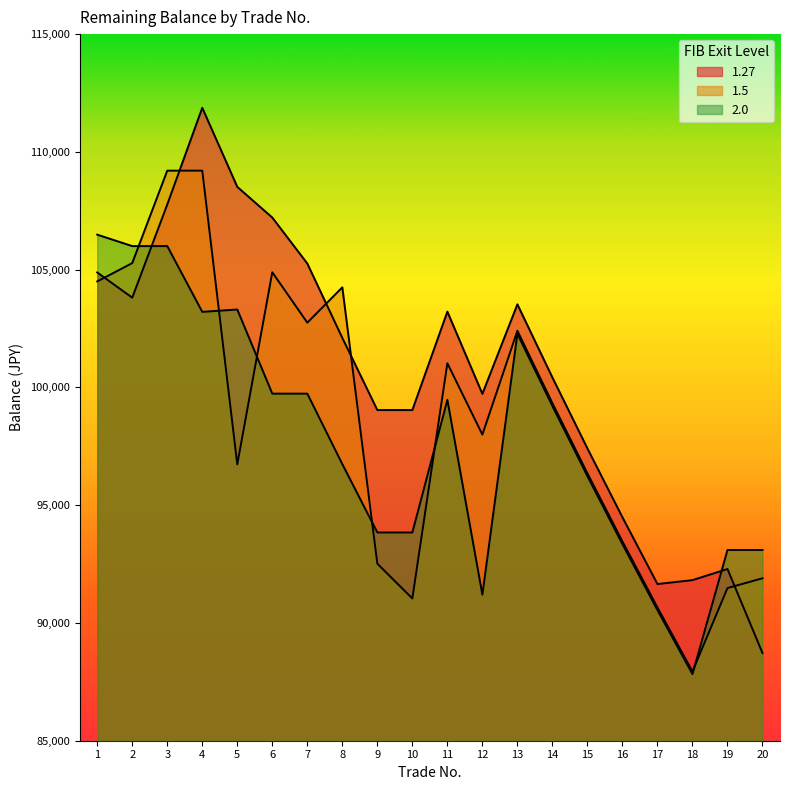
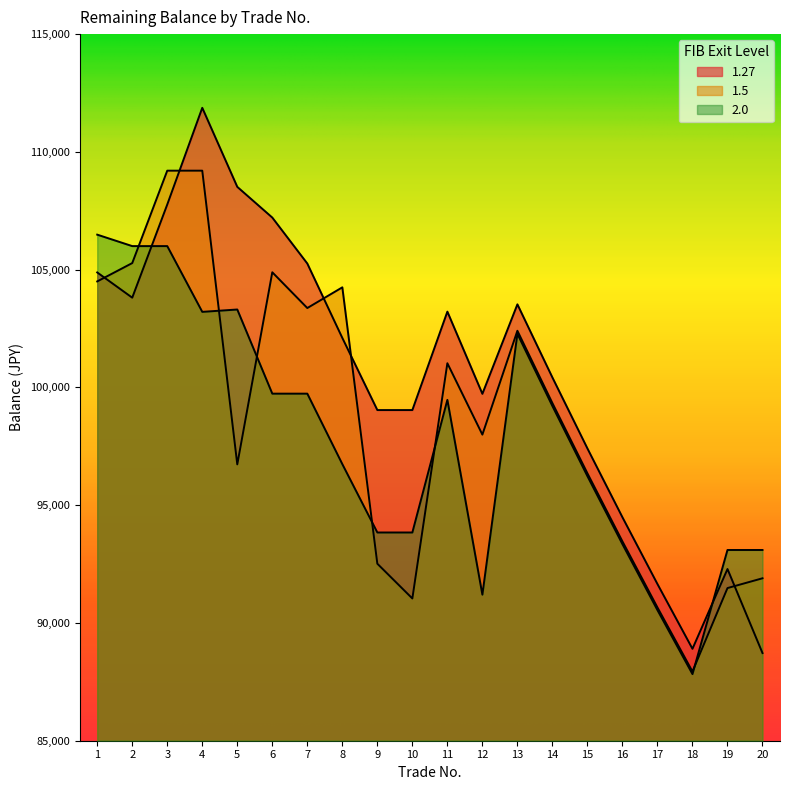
  {
    "1.27": {
      "1": "104,900",
      "2": "103,800",
      "3": "107,800",
      "4": "111,900",
      "5": "108,500",
      "6": "107,200",
      "7": "105,300",
      "8": "102,100",
      "9": "99,000",
      "10": "99,000",
      "11": "103,200",
      "12": "99,700",
      "13": "103,500",
      "14": "100,400",
      "15": "97,400",
      "16": "94,500",
      "17": "91,700",
-     "18": "91,800",
+     "18": "88,900",
      "19": "92,300",
      "20": "88,700"
    },
    "1.5": {
      "1": "104,500",
      "2": "105,300",
      "3": "109,200",
      "4": "109,200",
      "5": "96,700",
      "6": "104,900",
-     "7": "102,700",
+     "7": "103,400",
      "8": "104,200",
      "9": "92,500",
      "10": "91,000",
      "11": "101,000",
      "12": "98,000",
      "13": "102,400",
      "14": "99,300",
      "15": "96,400",
      "16": "93,500",
      "17": "90,700",
      "18": "87,900",
      "19": "91,500",
      "20": "91,900"
    },
    "2.0": {
      "1": "106,500",
      "2": "106,000",
      "3": "106,000",
      "4": "103,200",
      "5": "103,300",
      "6": "99,700",
      "7": "99,700",
      "8": "96,700",
      "9": "93,800",
      "10": "93,800",
      "11": "99,500",
      "12": "91,200",
      "13": "102,300",
      "14": "99,200",
      "15": "96,200",
      "16": "93,300",
      "17": "90,500",
      "18": "87,800",
      "19": "93,100",
      "20": "93,100"
    }
  }
